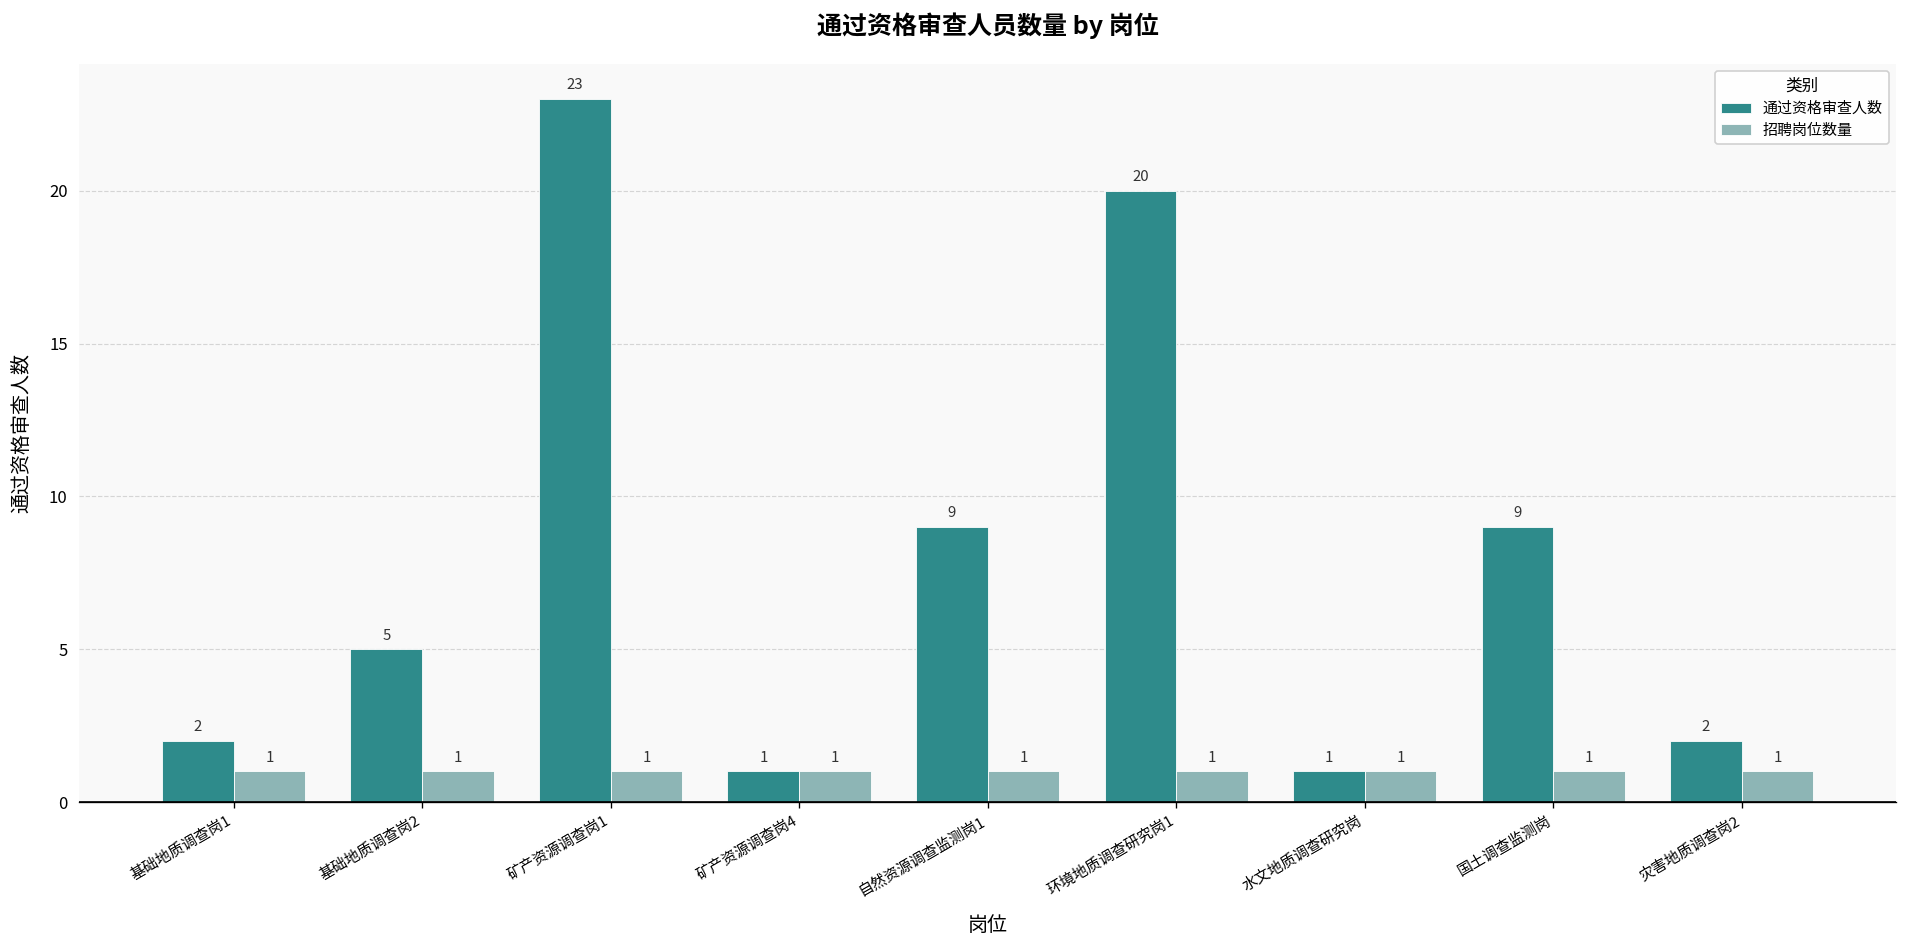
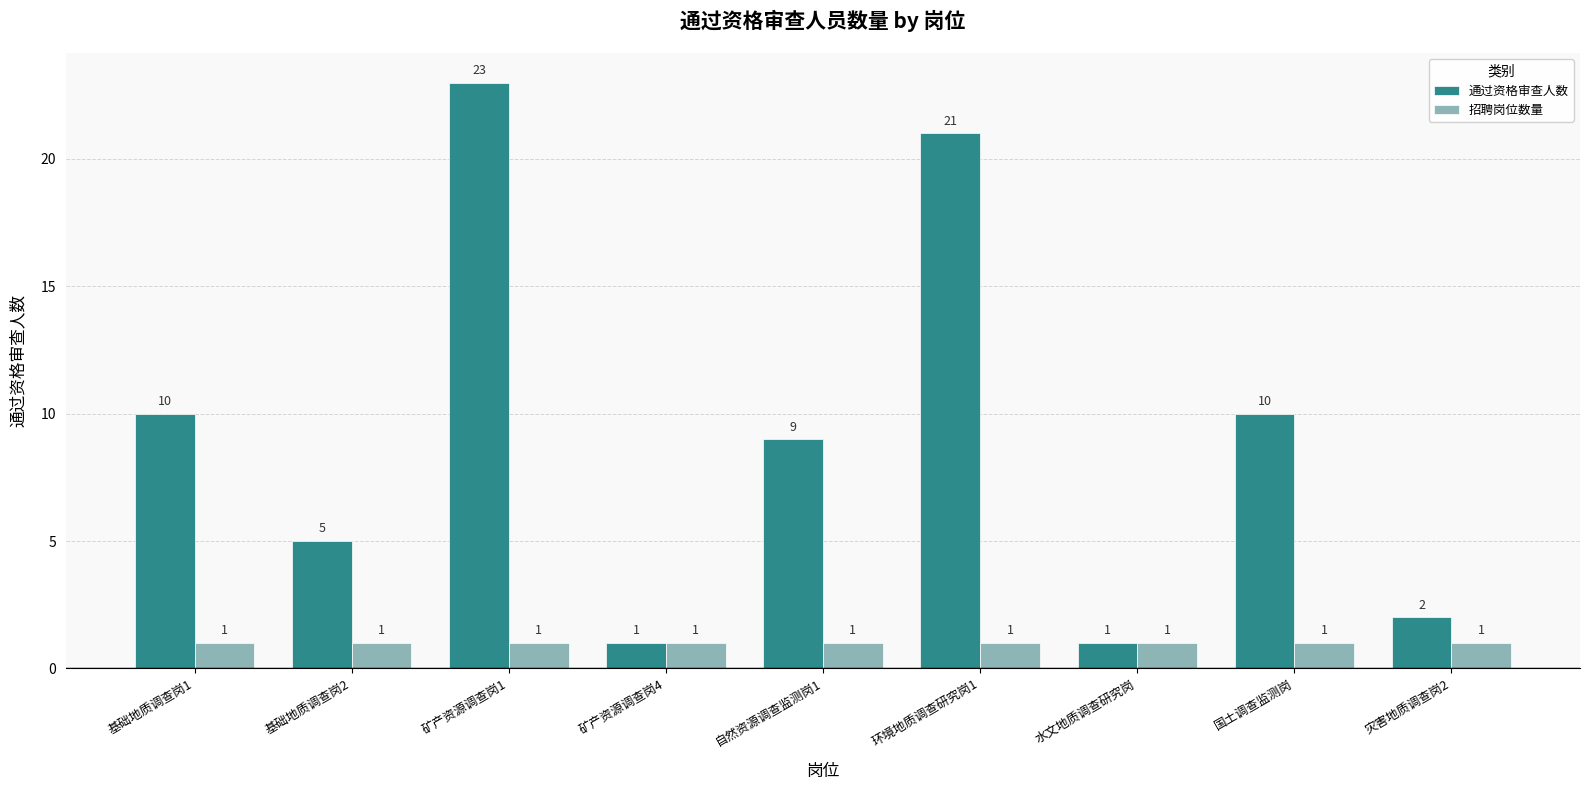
  {
    "通过资格审查人数": {
-     "基础地质调查岗1": 2,
+     "基础地质调查岗1": 10,
      "基础地质调查岗2": 5,
      "矿产资源调查岗1": 23,
      "矿产资源调查岗4": 1,
      "自然资源调查监测岗1": 9,
-     "环境地质调查研究岗1": 20,
+     "环境地质调查研究岗1": 21,
      "水文地质调查研究岗": 1,
-     "国土调查监测岗": 9,
+     "国土调查监测岗": 10,
      "灾害地质调查岗2": 2
    },
    "招聘岗位数量": {
      "基础地质调查岗1": 1,
      "基础地质调查岗2": 1,
      "矿产资源调查岗1": 1,
      "矿产资源调查岗4": 1,
      "自然资源调查监测岗1": 1,
      "环境地质调查研究岗1": 1,
      "水文地质调查研究岗": 1,
      "国土调查监测岗": 1,
      "灾害地质调查岗2": 1
    }
  }
